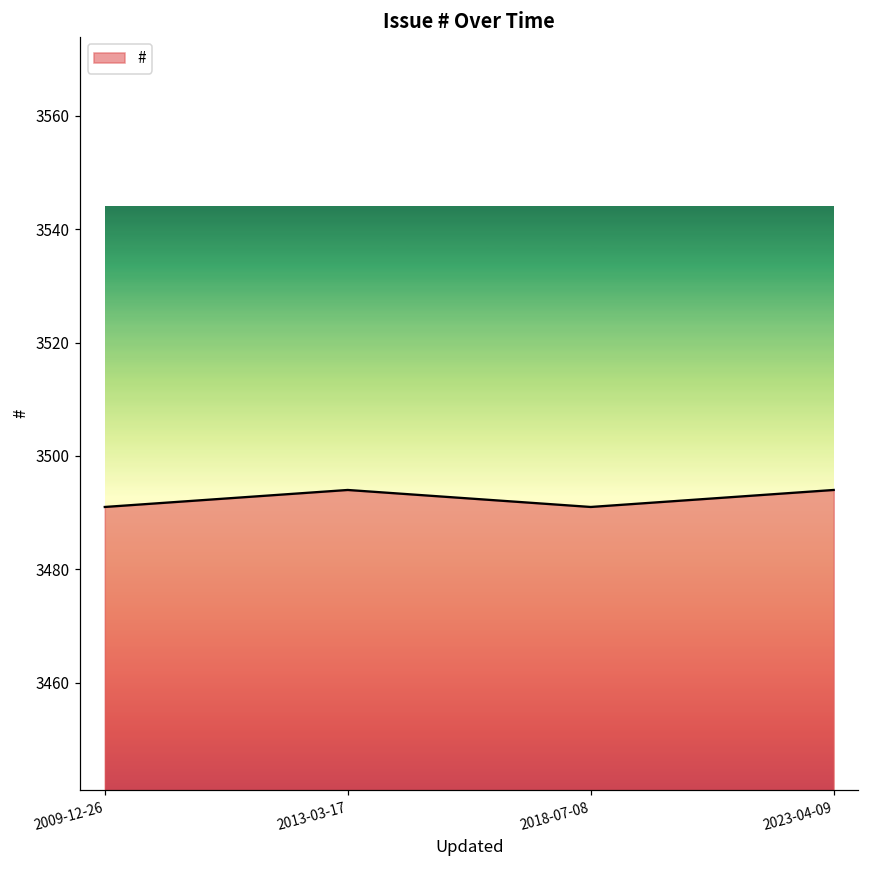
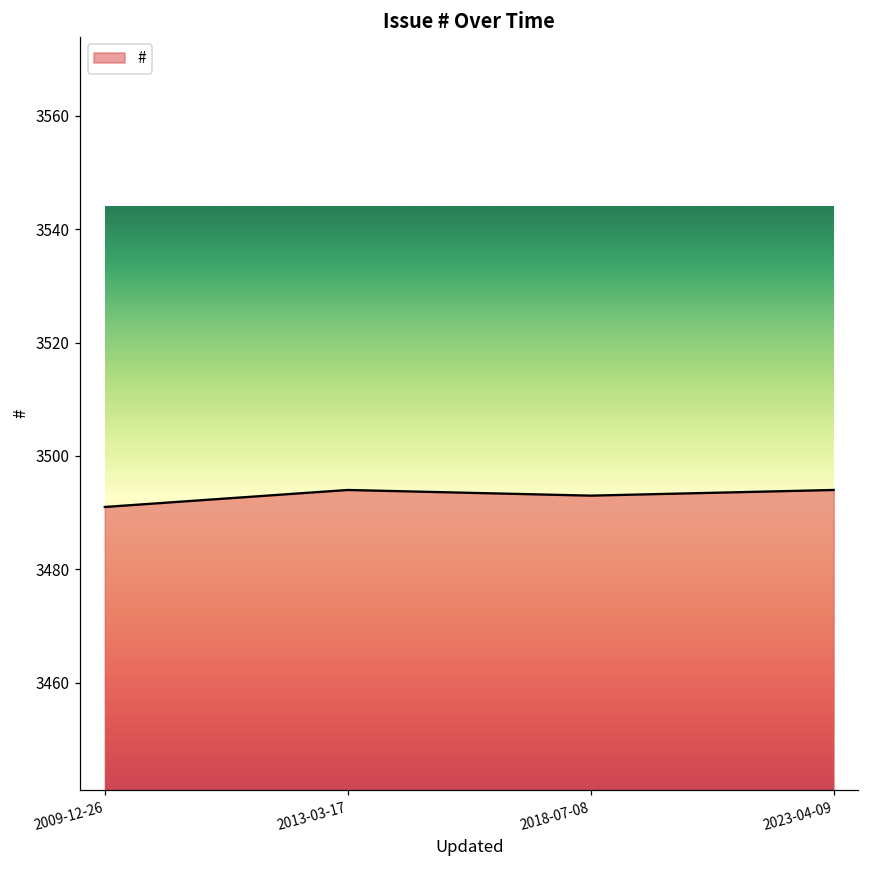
  {
    "2009-12-26": 3491,
    "2013-03-17": 3494,
-   "2018-07-08": 3491,
+   "2018-07-08": 3493,
    "2023-04-09": 3494
  }
